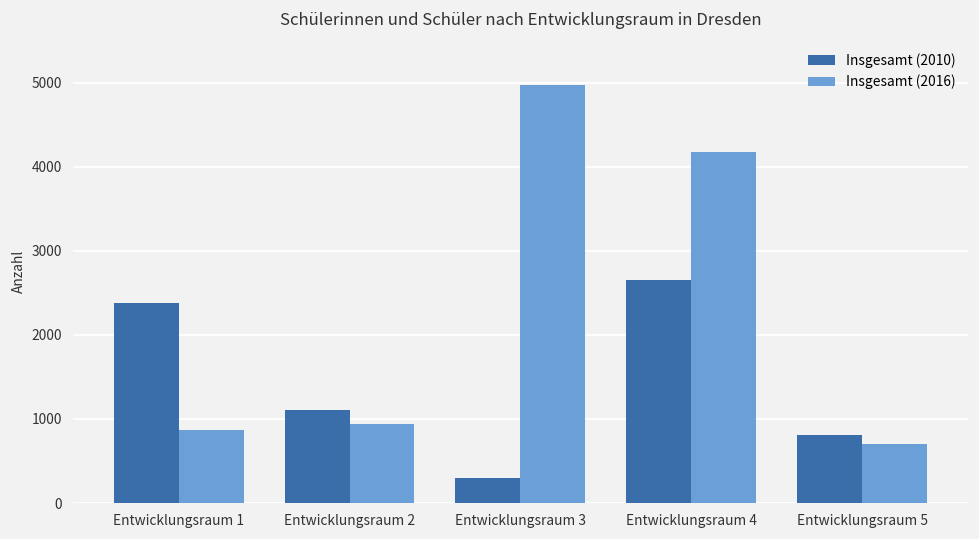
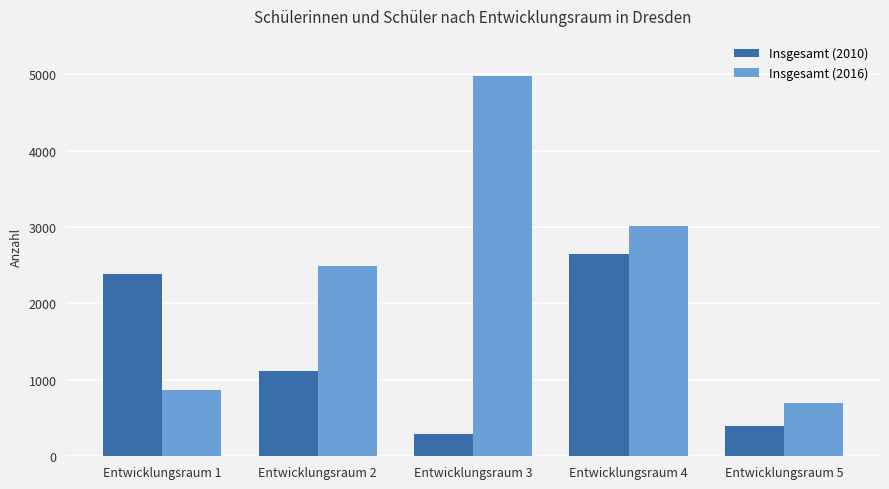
  {
    "Insgesamt (2010)": {
      "Entwicklungsraum 1": 2400,
      "Entwicklungsraum 2": 1100,
      "Entwicklungsraum 3": 300,
      "Entwicklungsraum 4": 2700,
-     "Entwicklungsraum 5": 800
+     "Entwicklungsraum 5": 400
    },
    "Insgesamt (2016)": {
      "Entwicklungsraum 1": 900,
-     "Entwicklungsraum 2": 900,
+     "Entwicklungsraum 2": 2500,
      "Entwicklungsraum 3": 5000,
-     "Entwicklungsraum 4": 4200,
+     "Entwicklungsraum 4": 3000,
      "Entwicklungsraum 5": 700
    }
  }
